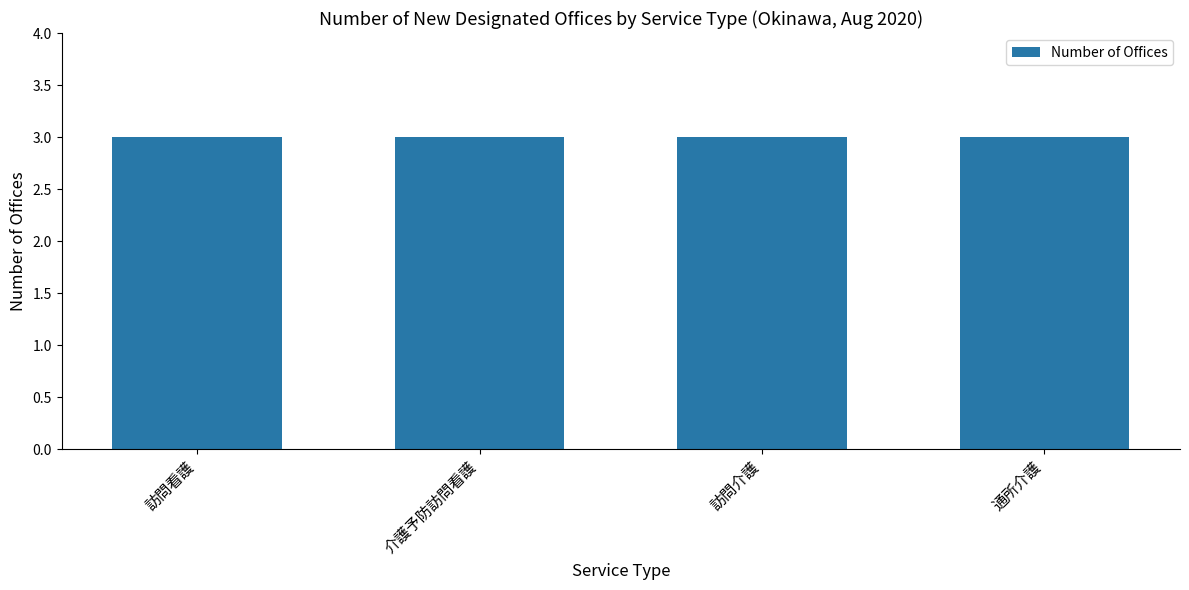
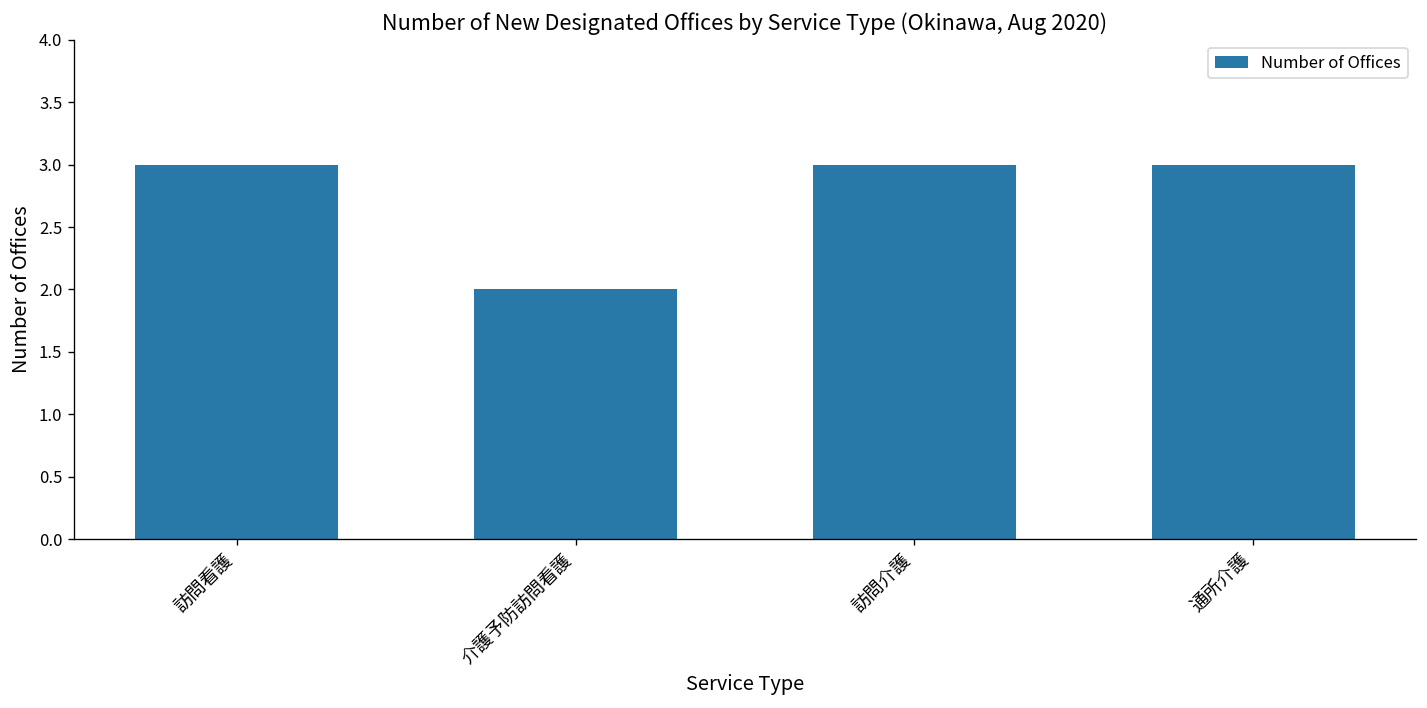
  {
    "訪問看護": 3,
-   "介護予防訪問看護": 3,
+   "介護予防訪問看護": 2,
    "訪問介護": 3,
    "通所介護": 3
  }
